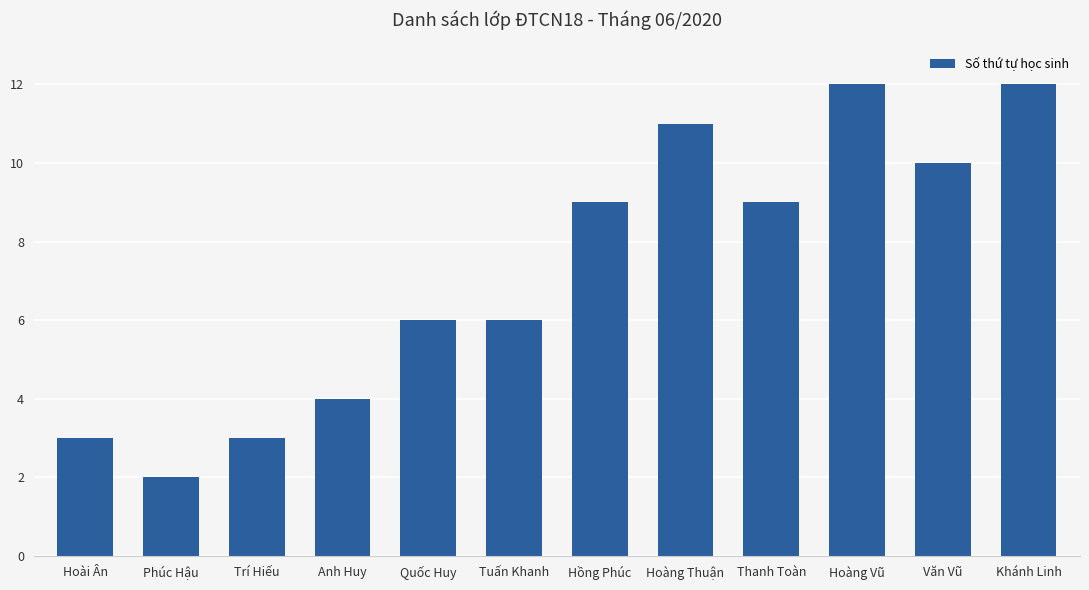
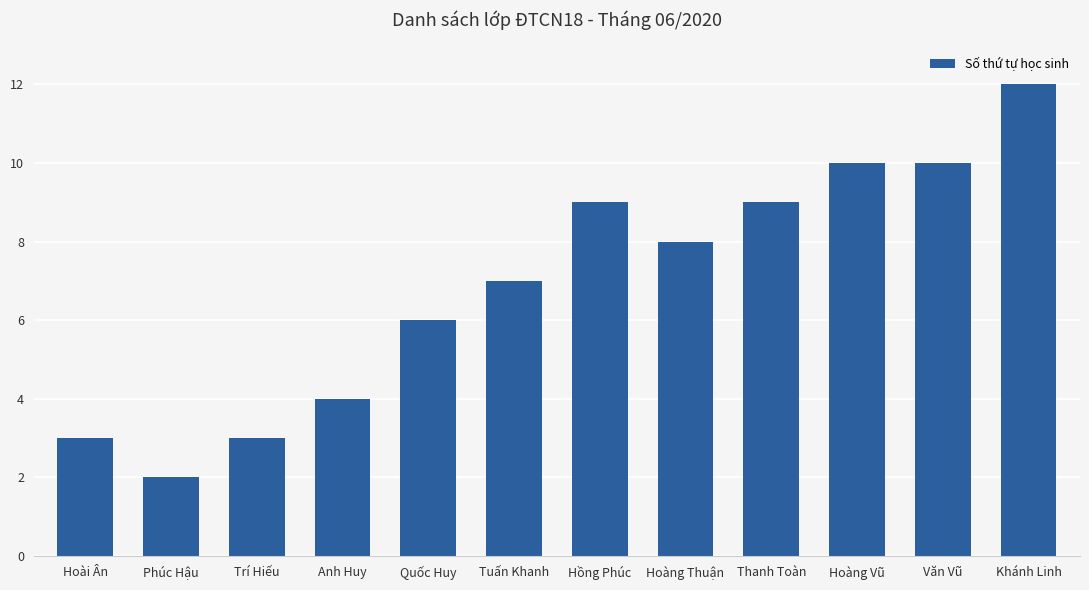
  {
    "Hoài Ân": 3,
    "Phúc Hậu": 2,
    "Trí Hiếu": 3,
    "Anh Huy": 4,
    "Quốc Huy": 6,
-   "Tuấn Khanh": 6,
+   "Tuấn Khanh": 7,
    "Hồng Phúc": 9,
-   "Hoàng Thuận": 11,
+   "Hoàng Thuận": 8,
    "Thanh Toàn": 9,
-   "Hoàng Vũ": 12,
+   "Hoàng Vũ": 10,
    "Văn Vũ": 10,
    "Khánh Linh": 12
  }
